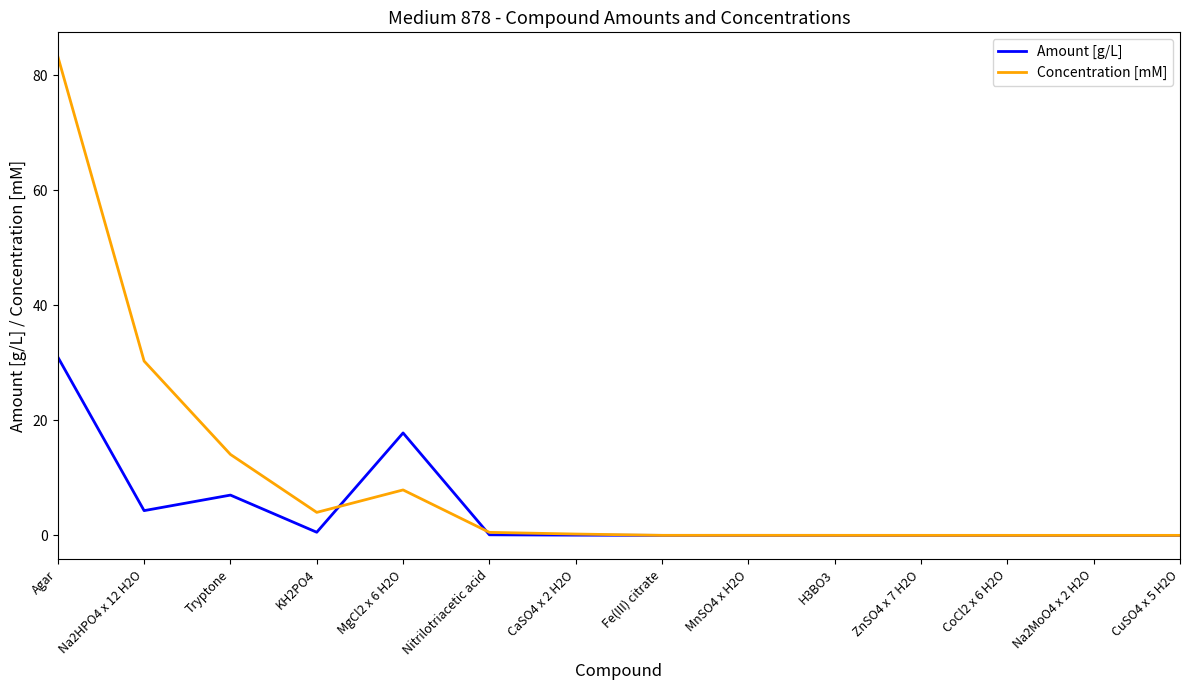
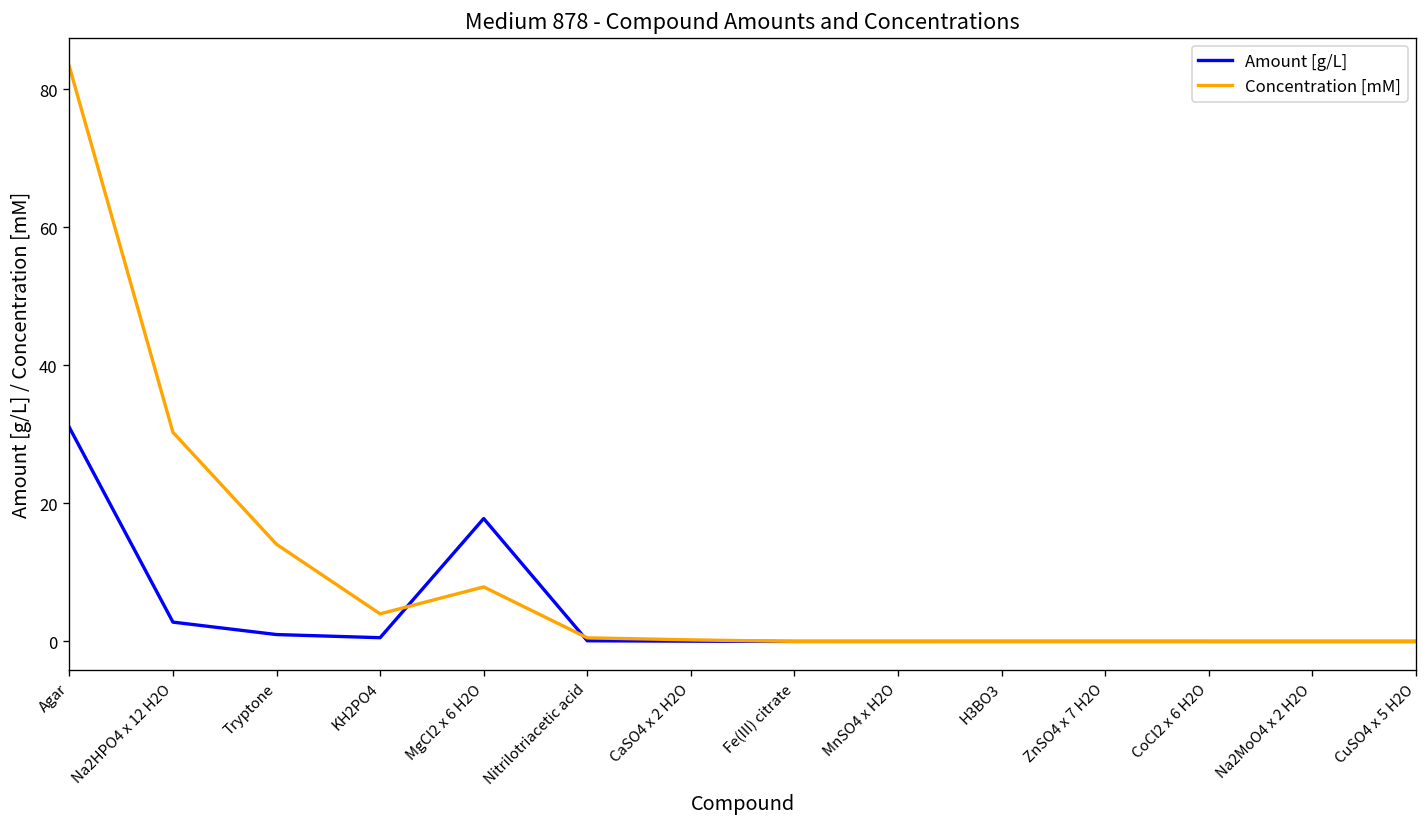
  {
    "Amount [g/L]": {
      "Agar": 31,
-     "Na2HPO4 x 12 H2O": 4,
-     "Tryptone": 7,
+     "Na2HPO4 x 12 H2O": 3,
+     "Tryptone": 1,
      "KH2PO4": 1,
      "MgCl2 x 6 H2O": 18
    },
    "Concentration [mM]": {
      "Agar": 83,
      "Na2HPO4 x 12 H2O": 30,
      "Tryptone": 14,
      "KH2PO4": 4,
      "MgCl2 x 6 H2O": 8
    }
  }
